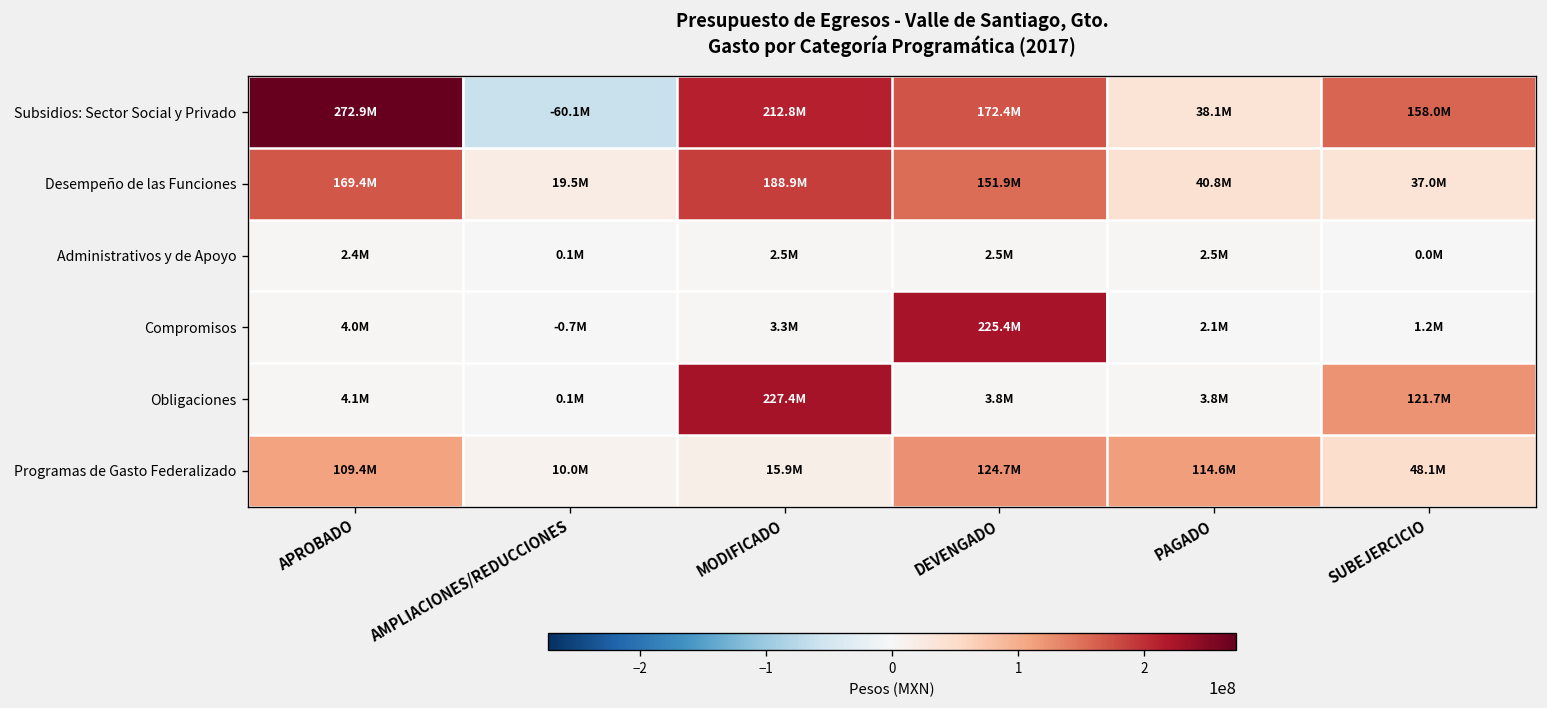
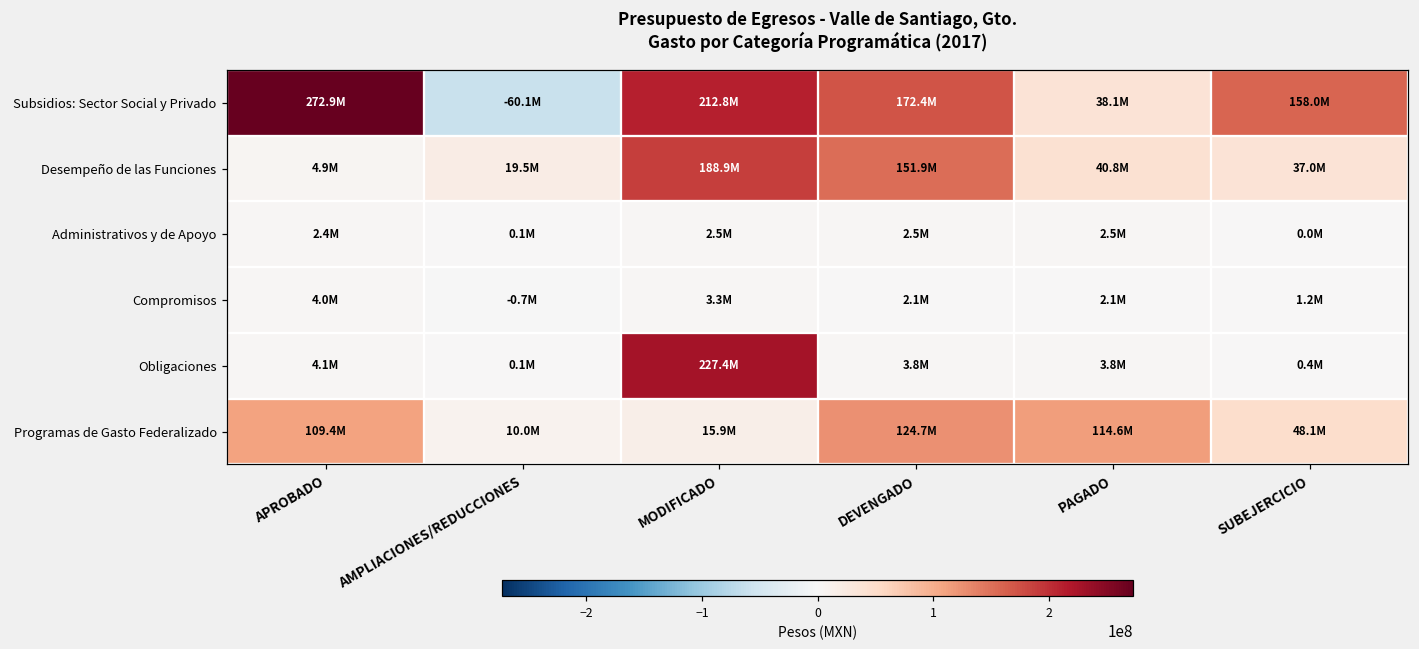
  {
    "Subsidios: Sector Social y Privado": {
      "APROBADO": "272.9M",
      "AMPLIACIONES/REDUCCIONES": "-60.1M",
      "MODIFICADO": "212.8M",
      "DEVENGADO": "172.4M",
      "PAGADO": "38.1M",
      "SUBEJERCICIO": "158.0M"
    },
    "Desempeño de las Funciones": {
-     "APROBADO": "169.4M",
+     "APROBADO": "4.9M",
      "AMPLIACIONES/REDUCCIONES": "19.5M",
      "MODIFICADO": "188.9M",
      "DEVENGADO": "151.9M",
      "PAGADO": "40.8M",
      "SUBEJERCICIO": "37.0M"
    },
    "Administrativos y de Apoyo": {
      "APROBADO": "2.4M",
      "AMPLIACIONES/REDUCCIONES": "0.1M",
      "MODIFICADO": "2.5M",
      "DEVENGADO": "2.5M",
      "PAGADO": "2.5M",
      "SUBEJERCICIO": "0.0M"
    },
    "Compromisos": {
      "APROBADO": "4.0M",
      "AMPLIACIONES/REDUCCIONES": "-0.7M",
      "MODIFICADO": "3.3M",
-     "DEVENGADO": "225.4M",
+     "DEVENGADO": "2.1M",
      "PAGADO": "2.1M",
      "SUBEJERCICIO": "1.2M"
    },
    "Obligaciones": {
      "APROBADO": "4.1M",
      "AMPLIACIONES/REDUCCIONES": "0.1M",
      "MODIFICADO": "227.4M",
      "DEVENGADO": "3.8M",
      "PAGADO": "3.8M",
-     "SUBEJERCICIO": "121.7M"
+     "SUBEJERCICIO": "0.4M"
    },
    "Programas de Gasto Federalizado": {
      "APROBADO": "109.4M",
      "AMPLIACIONES/REDUCCIONES": "10.0M",
      "MODIFICADO": "15.9M",
      "DEVENGADO": "124.7M",
      "PAGADO": "114.6M",
      "SUBEJERCICIO": "48.1M"
    }
  }
